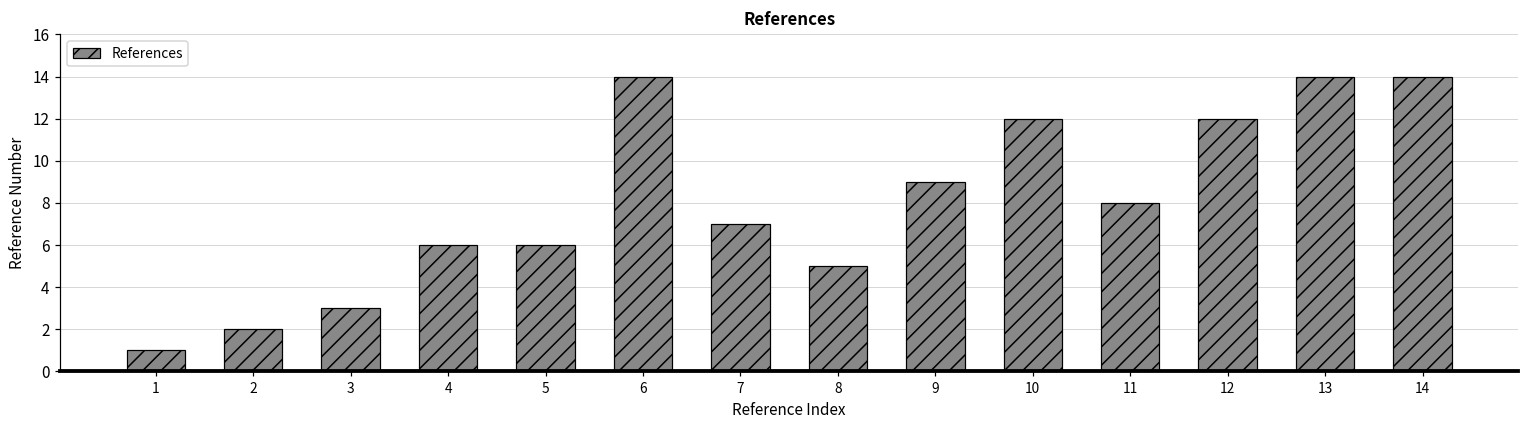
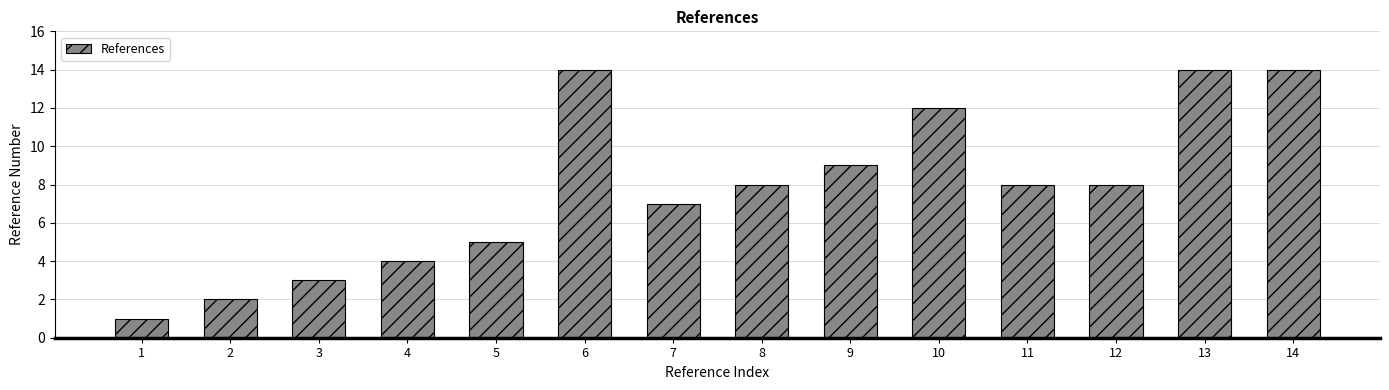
  {
    "1": 1,
    "2": 2,
    "3": 3,
-   "4": 6,
-   "5": 6,
+   "4": 4,
+   "5": 5,
    "6": 14,
    "7": 7,
-   "8": 5,
+   "8": 8,
    "9": 9,
    "10": 12,
    "11": 8,
-   "12": 12,
+   "12": 8,
    "13": 14,
    "14": 14
  }
